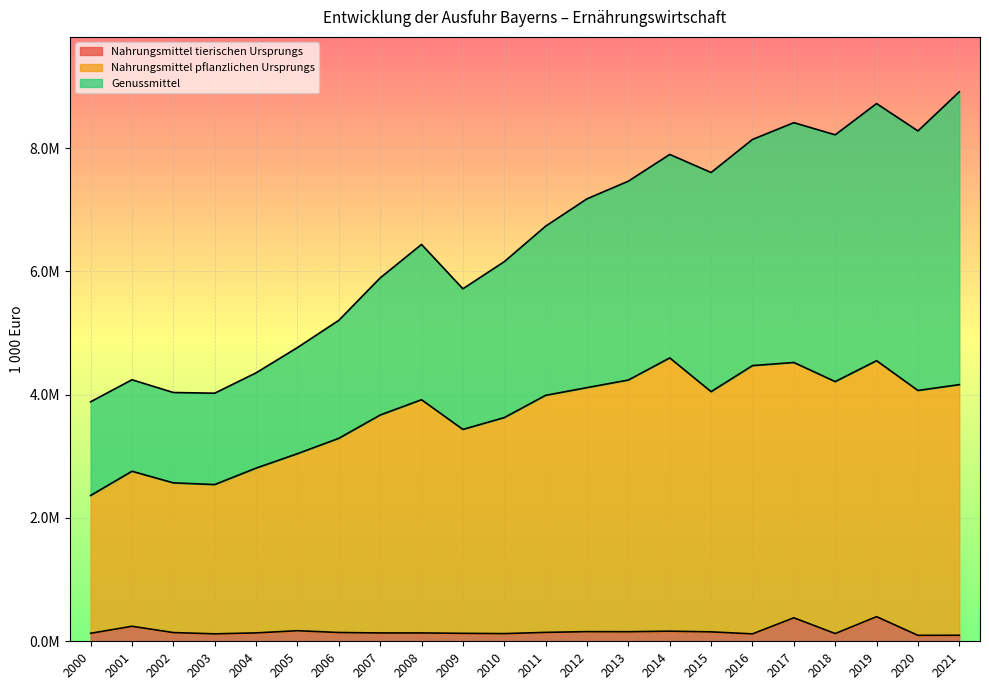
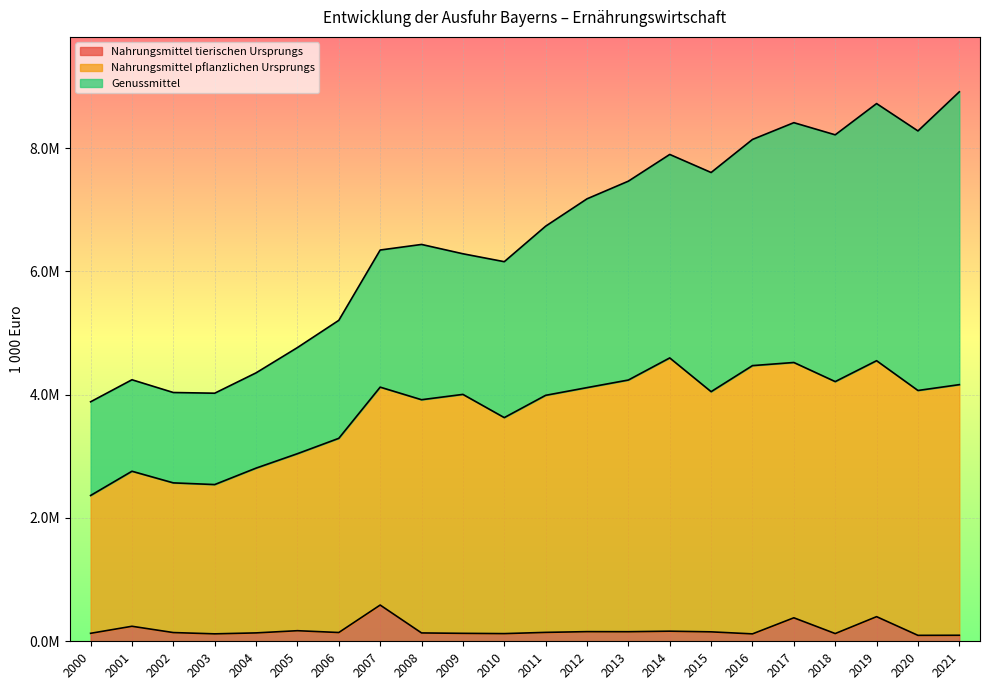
  {
    "Nahrungsmittel tierischen Ursprungs": {
      "2000": 100000,
      "2001": 200000,
      "2002": 100000,
      "2003": 100000,
      "2004": 100000,
      "2005": 200000,
      "2006": 100000,
-     "2007": 100000,
+     "2007": 600000,
      "2008": 100000,
      "2009": 100000,
      "2010": 100000,
      "2011": 100000,
      "2012": 200000,
      "2013": 200000,
      "2014": 200000,
      "2015": 200000,
      "2016": 100000,
      "2017": 400000,
      "2018": 100000,
      "2019": 400000,
      "2020": 100000,
      "2021": 100000
    },
    "Nahrungsmittel pflanzlichen Ursprungs": {
      "2000": 2200000,
      "2001": 2500000,
      "2002": 2400000,
      "2003": 2400000,
      "2004": 2700000,
      "2005": 2900000,
      "2006": 3100000,
      "2007": 3500000,
      "2008": 3800000,
-     "2009": 3300000,
+     "2009": 3900000,
      "2010": 3500000,
      "2011": 3800000,
      "2012": 4000000,
      "2013": 4100000,
      "2014": 4400000,
      "2015": 3900000,
      "2016": 4400000,
      "2017": 4100000,
      "2018": 4100000,
      "2019": 4200000,
      "2020": 4000000,
      "2021": 4100000
    },
    "Genussmittel": {
      "2000": 1500000,
      "2001": 1500000,
      "2002": 1500000,
      "2003": 1500000,
      "2004": 1500000,
      "2005": 1700000,
      "2006": 1900000,
      "2007": 2200000,
      "2008": 2500000,
      "2009": 2300000,
      "2010": 2500000,
      "2011": 2700000,
      "2012": 3100000,
      "2013": 3200000,
      "2014": 3300000,
      "2015": 3600000,
      "2016": 3700000,
      "2017": 3900000,
      "2018": 4000000,
      "2019": 4200000,
      "2020": 4200000,
      "2021": 4700000
    }
  }
